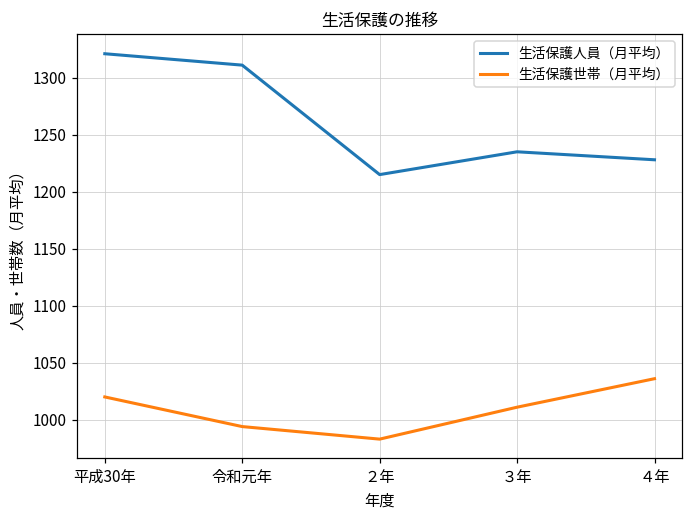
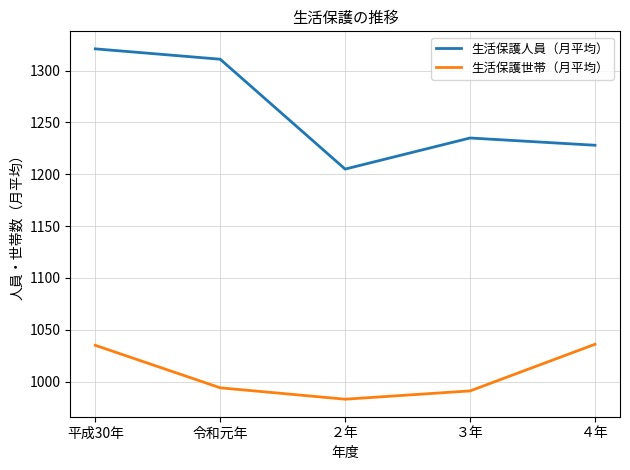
  {
    "生活保護人員（月平均）": {
      "平成30年": 1321,
      "令和元年": 1311,
-     "２年": 1215,
+     "２年": 1205,
      "３年": 1235,
      "４年": 1228
    },
    "生活保護世帯（月平均）": {
-     "平成30年": 1020,
+     "平成30年": 1035,
      "令和元年": 994,
      "２年": 983,
-     "３年": 1011,
+     "３年": 991,
      "４年": 1036
    }
  }
